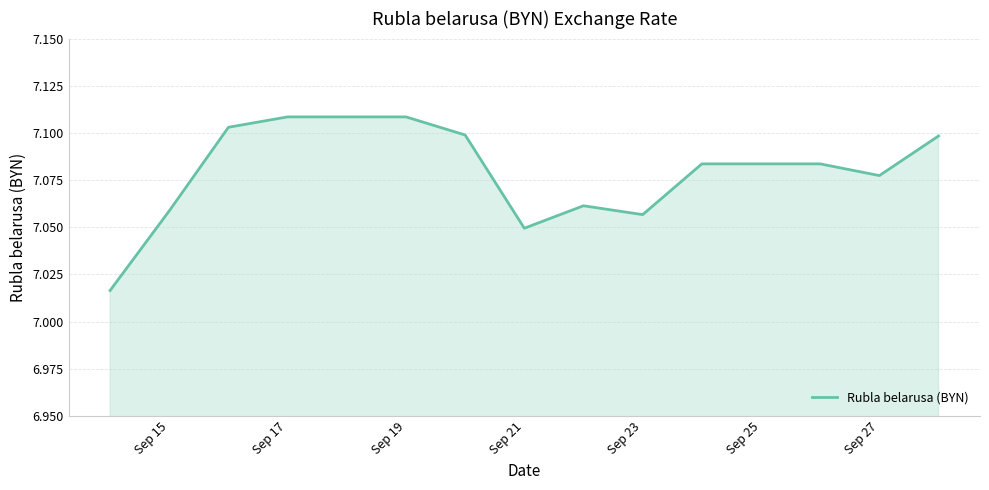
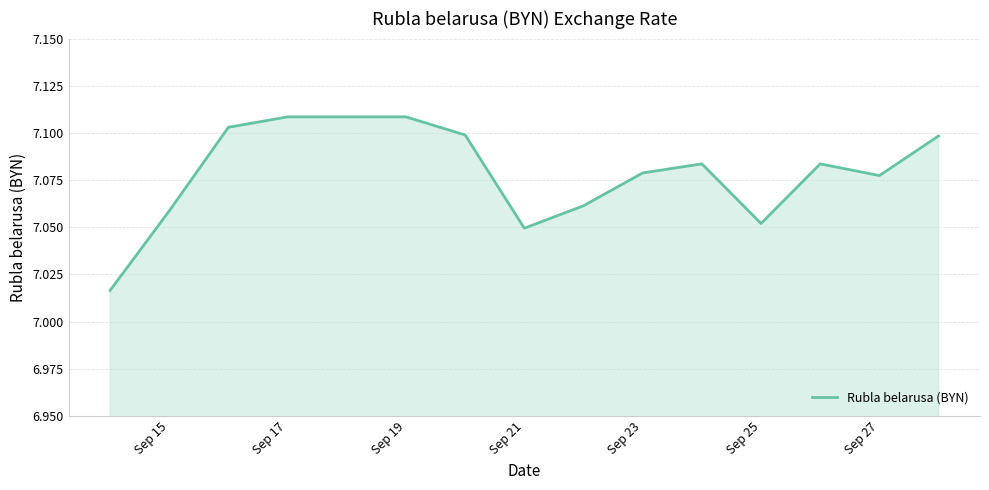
  {
    "Sep 15": 7.059,
    "Sep 17": 7.109,
    "Sep 19": 7.109,
    "Sep 21": 7.050,
-   "Sep 23": 7.057,
-   "Sep 25": 7.084,
+   "Sep 23": 7.079,
+   "Sep 25": 7.052,
    "Sep 27": 7.077
  }
